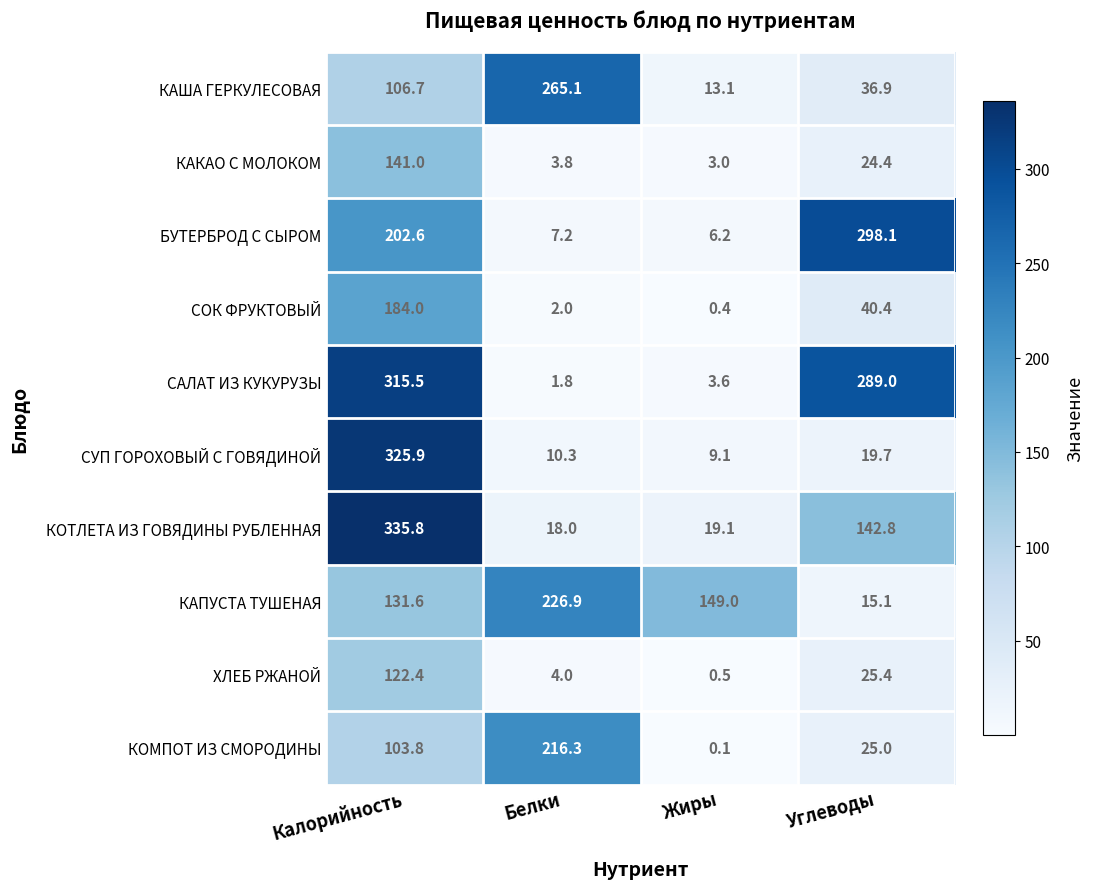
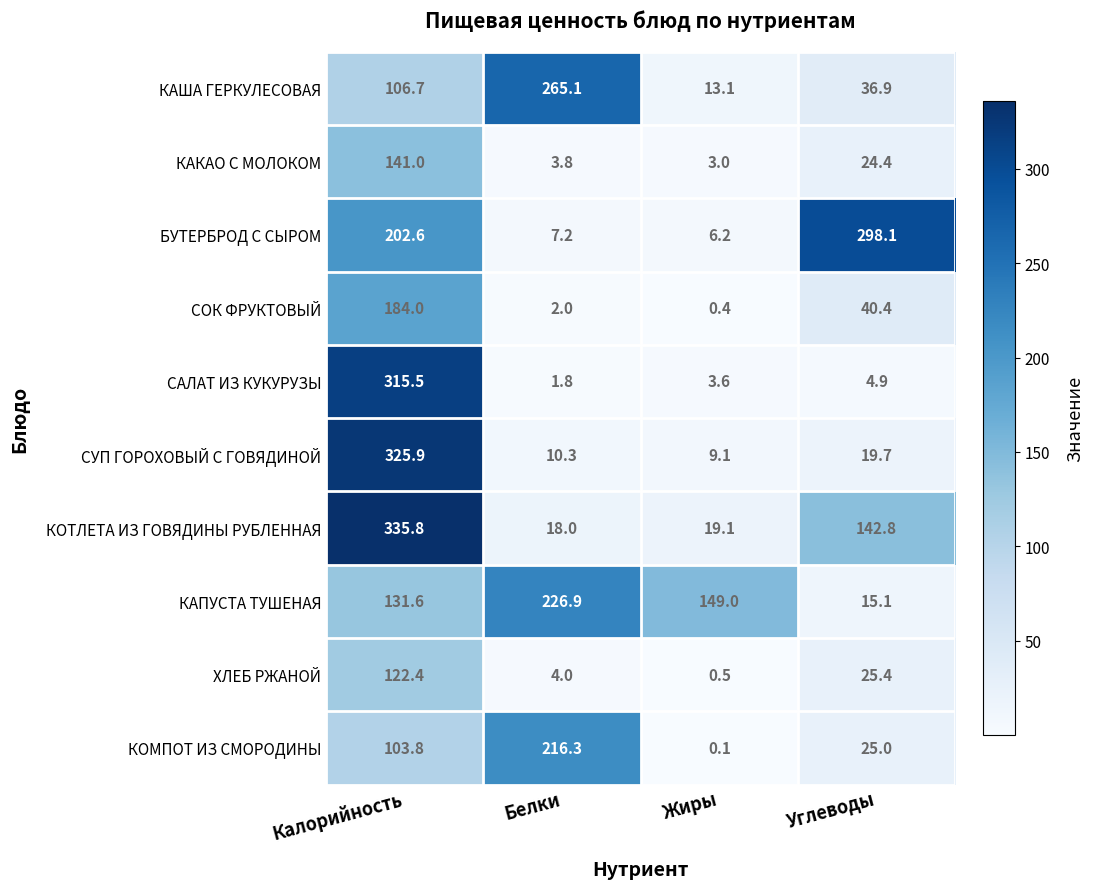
  {
    "КАША ГЕРКУЛЕСОВАЯ": {
      "Калорийность": 106.7,
      "Белки": 265.1,
      "Жиры": 13.1,
      "Углеводы": 36.9
    },
    "КАКАО С МОЛОКОМ": {
      "Калорийность": 141.0,
      "Белки": 3.8,
      "Жиры": 3.0,
      "Углеводы": 24.4
    },
    "БУТЕРБРОД С СЫРОМ": {
      "Калорийность": 202.6,
      "Белки": 7.2,
      "Жиры": 6.2,
      "Углеводы": 298.1
    },
    "СОК ФРУКТОВЫЙ": {
      "Калорийность": 184.0,
      "Белки": 2.0,
      "Жиры": 0.4,
      "Углеводы": 40.4
    },
    "САЛАТ ИЗ КУКУРУЗЫ": {
      "Калорийность": 315.5,
      "Белки": 1.8,
      "Жиры": 3.6,
-     "Углеводы": 289.0
+     "Углеводы": 4.9
    },
    "СУП ГОРОХОВЫЙ С ГОВЯДИНОЙ": {
      "Калорийность": 325.9,
      "Белки": 10.3,
      "Жиры": 9.1,
      "Углеводы": 19.7
    },
    "КОТЛЕТА ИЗ ГОВЯДИНЫ РУБЛЕННАЯ": {
      "Калорийность": 335.8,
      "Белки": 18.0,
      "Жиры": 19.1,
      "Углеводы": 142.8
    },
    "КАПУСТА ТУШЕНАЯ": {
      "Калорийность": 131.6,
      "Белки": 226.9,
      "Жиры": 149.0,
      "Углеводы": 15.1
    },
    "ХЛЕБ РЖАНОЙ": {
      "Калорийность": 122.4,
      "Белки": 4.0,
      "Жиры": 0.5,
      "Углеводы": 25.4
    },
    "КОМПОТ ИЗ СМОРОДИНЫ": {
      "Калорийность": 103.8,
      "Белки": 216.3,
      "Жиры": 0.1,
      "Углеводы": 25.0
    }
  }
